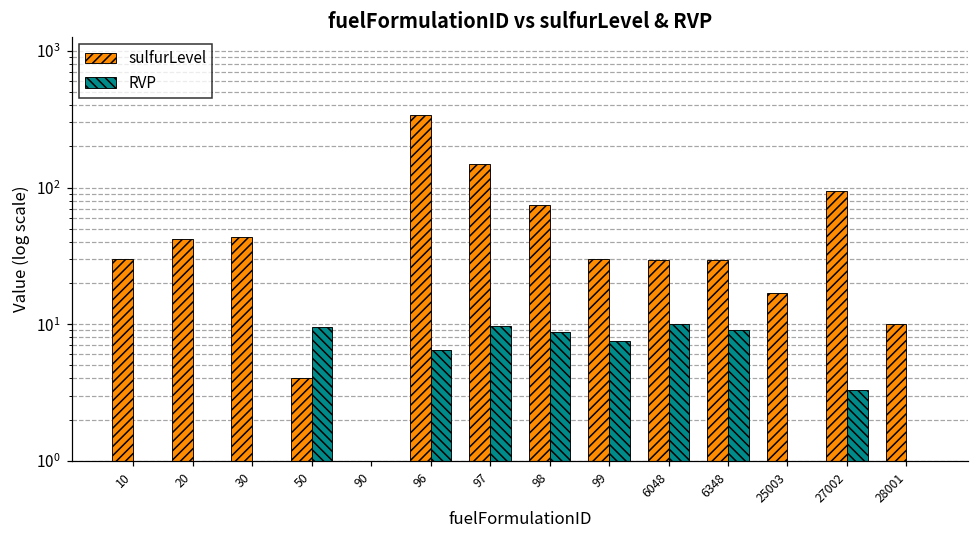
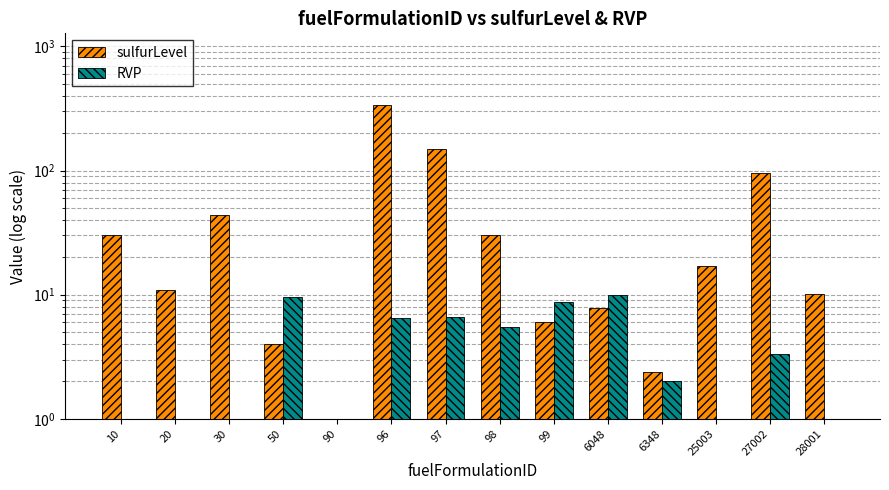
  {
    "sulfurLevel": {
      "10": 30,
-     "20": 42,
+     "20": 11,
      "30": 44,
      "50": 4.0,
      "96": 340,
      "97": 150,
-     "98": 70,
-     "99": 30,
-     "6048": 30,
-     "6348": 30,
+     "98": 30,
+     "99": 6,
+     "6048": 8,
+     "6348": 2.4,
      "25003": 17,
      "27002": 100,
      "28001": 10
    },
    "RVP": {
      "50": 10,
      "96": 7,
-     "97": 10,
-     "98": 9,
-     "99": 8,
+     "97": 7,
+     "98": 6,
+     "99": 9,
      "6048": 10,
-     "6348": 9,
+     "6348": 2.0,
      "27002": 3.3
    }
  }
